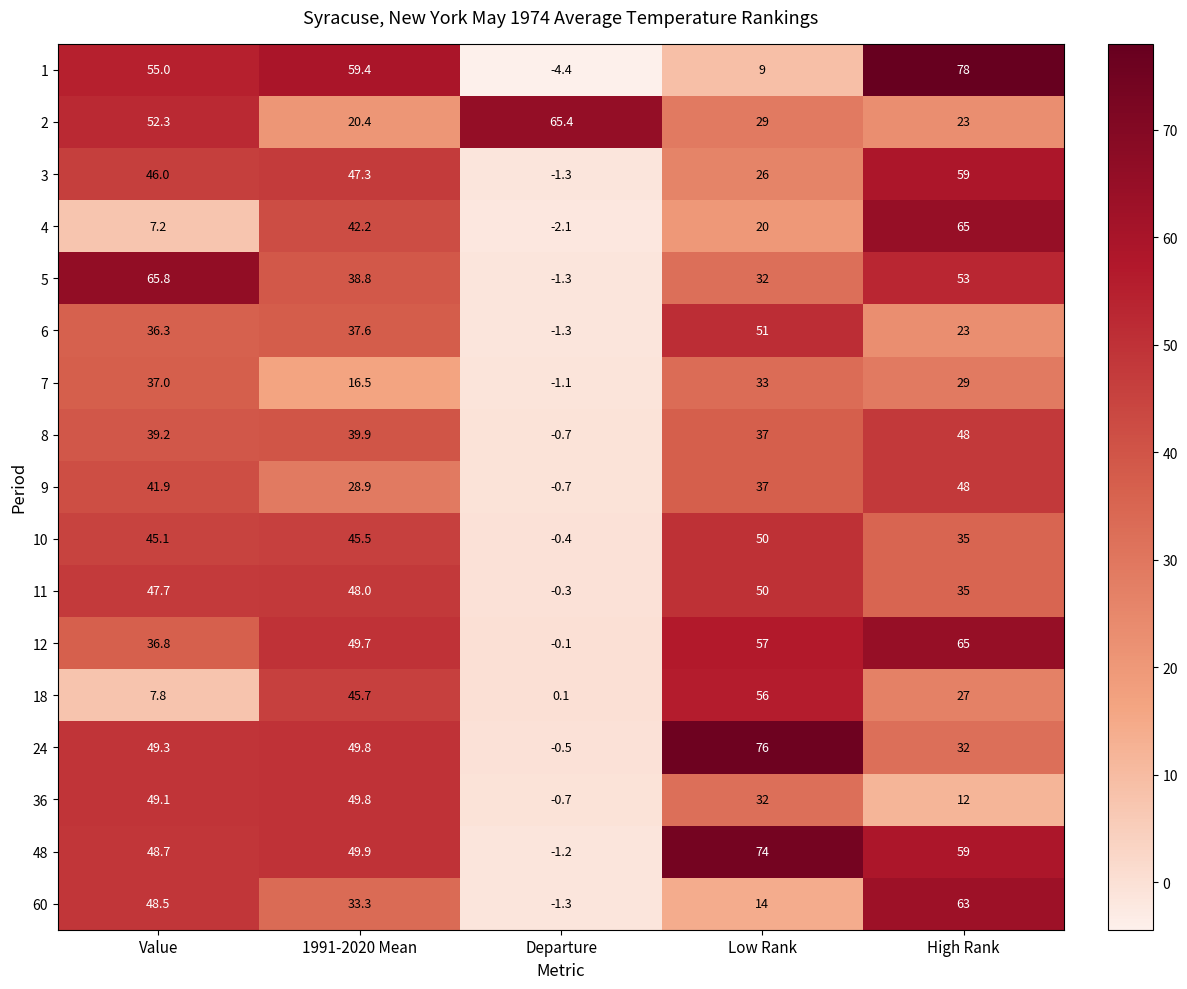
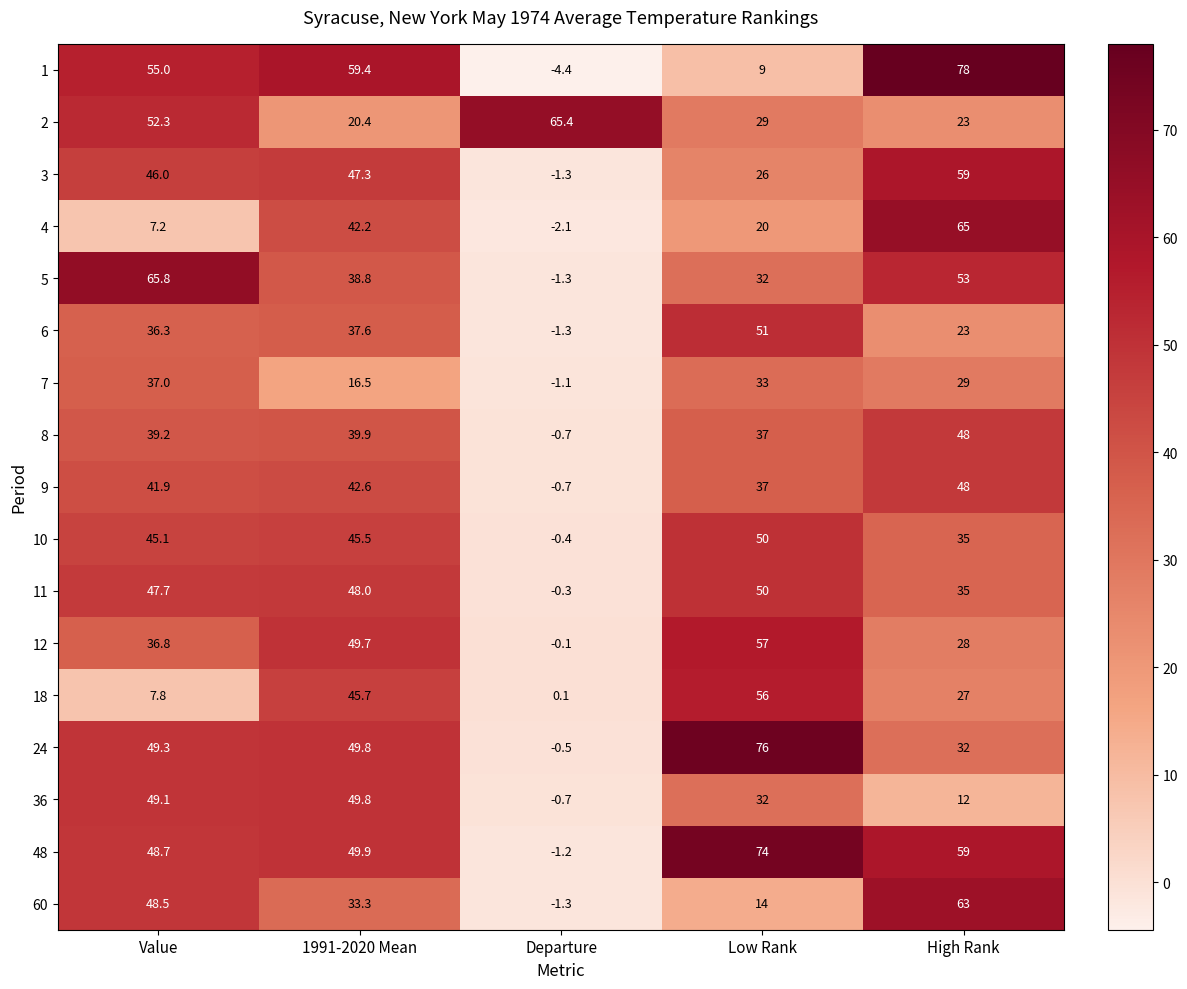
  {
    "1": {
      "Value": 55.0,
      "1991-2020 Mean": 59.4,
      "Departure": -4.4,
      "Low Rank": 9,
      "High Rank": 78
    },
    "2": {
      "Value": 52.3,
      "1991-2020 Mean": 20.4,
      "Departure": 65.4,
      "Low Rank": 29,
      "High Rank": 23
    },
    "3": {
      "Value": 46.0,
      "1991-2020 Mean": 47.3,
      "Departure": -1.3,
      "Low Rank": 26,
      "High Rank": 59
    },
    "4": {
      "Value": 7.2,
      "1991-2020 Mean": 42.2,
      "Departure": -2.1,
      "Low Rank": 20,
      "High Rank": 65
    },
    "5": {
      "Value": 65.8,
      "1991-2020 Mean": 38.8,
      "Departure": -1.3,
      "Low Rank": 32,
      "High Rank": 53
    },
    "6": {
      "Value": 36.3,
      "1991-2020 Mean": 37.6,
      "Departure": -1.3,
      "Low Rank": 51,
      "High Rank": 23
    },
    "7": {
      "Value": 37.0,
      "1991-2020 Mean": 16.5,
      "Departure": -1.1,
      "Low Rank": 33,
      "High Rank": 29
    },
    "8": {
      "Value": 39.2,
      "1991-2020 Mean": 39.9,
      "Departure": -0.7,
      "Low Rank": 37,
      "High Rank": 48
    },
    "9": {
      "Value": 41.9,
-     "1991-2020 Mean": 28.9,
+     "1991-2020 Mean": 42.6,
      "Departure": -0.7,
      "Low Rank": 37,
      "High Rank": 48
    },
    "10": {
      "Value": 45.1,
      "1991-2020 Mean": 45.5,
      "Departure": -0.4,
      "Low Rank": 50,
      "High Rank": 35
    },
    "11": {
      "Value": 47.7,
      "1991-2020 Mean": 48.0,
      "Departure": -0.3,
      "Low Rank": 50,
      "High Rank": 35
    },
    "12": {
      "Value": 36.8,
      "1991-2020 Mean": 49.7,
      "Departure": -0.1,
      "Low Rank": 57,
-     "High Rank": 65
+     "High Rank": 28
    },
    "18": {
      "Value": 7.8,
      "1991-2020 Mean": 45.7,
      "Departure": 0.1,
      "Low Rank": 56,
      "High Rank": 27
    },
    "24": {
      "Value": 49.3,
      "1991-2020 Mean": 49.8,
      "Departure": -0.5,
      "Low Rank": 76,
      "High Rank": 32
    },
    "36": {
      "Value": 49.1,
      "1991-2020 Mean": 49.8,
      "Departure": -0.7,
      "Low Rank": 32,
      "High Rank": 12
    },
    "48": {
      "Value": 48.7,
      "1991-2020 Mean": 49.9,
      "Departure": -1.2,
      "Low Rank": 74,
      "High Rank": 59
    },
    "60": {
      "Value": 48.5,
      "1991-2020 Mean": 33.3,
      "Departure": -1.3,
      "Low Rank": 14,
      "High Rank": 63
    }
  }
